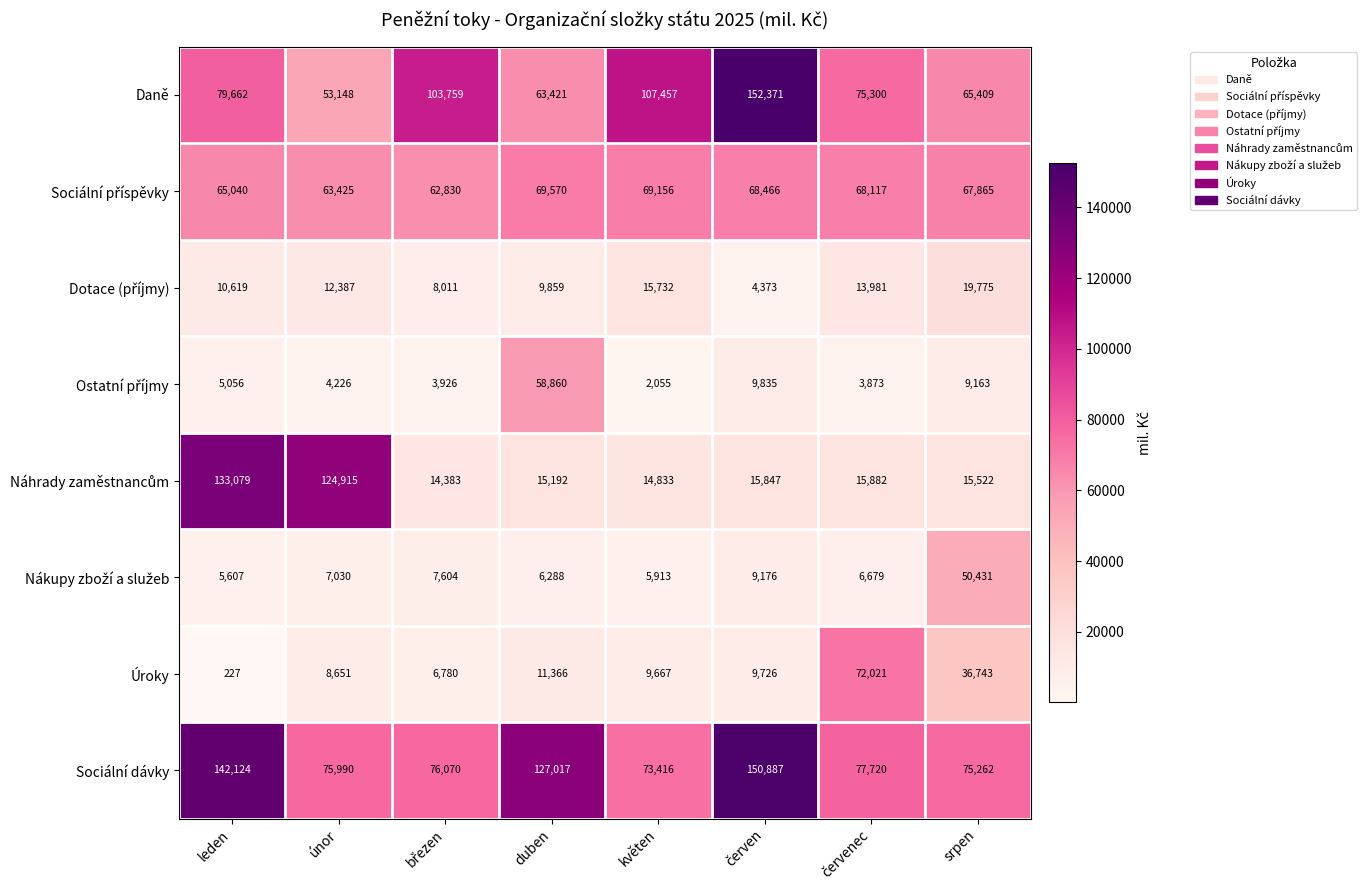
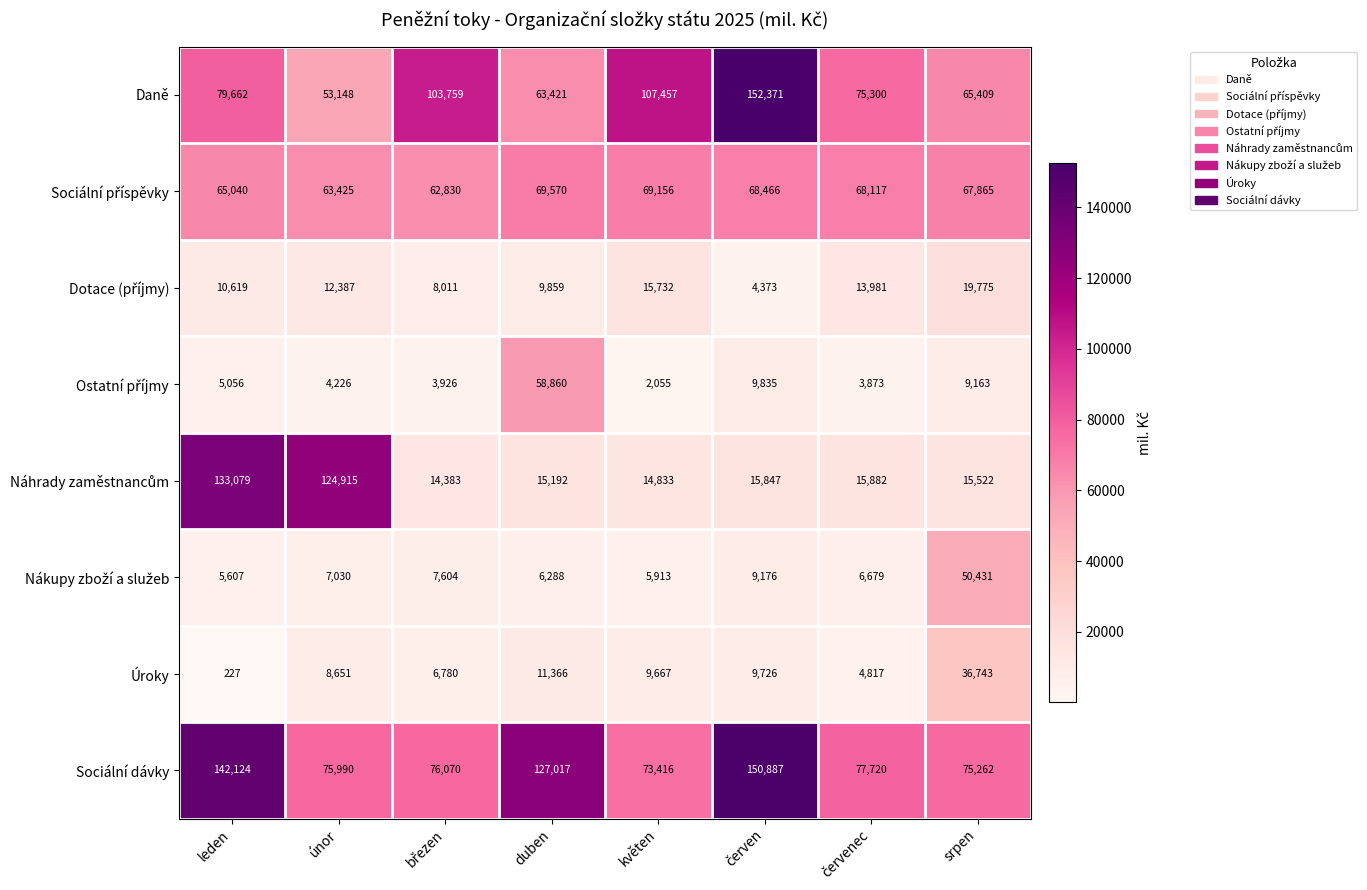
  {
    "Daně": {
      "leden": "79,662",
      "únor": "53,148",
      "březen": "103,759",
      "duben": "63,421",
      "květen": "107,457",
      "červen": "152,371",
      "červenec": "75,300",
      "srpen": "65,409"
    },
    "Sociální příspěvky": {
      "leden": "65,040",
      "únor": "63,425",
      "březen": "62,830",
      "duben": "69,570",
      "květen": "69,156",
      "červen": "68,466",
      "červenec": "68,117",
      "srpen": "67,865"
    },
    "Dotace (příjmy)": {
      "leden": "10,619",
      "únor": "12,387",
      "březen": "8,011",
      "duben": "9,859",
      "květen": "15,732",
      "červen": "4,373",
      "červenec": "13,981",
      "srpen": "19,775"
    },
    "Ostatní příjmy": {
      "leden": "5,056",
      "únor": "4,226",
      "březen": "3,926",
      "duben": "58,860",
      "květen": "2,055",
      "červen": "9,835",
      "červenec": "3,873",
      "srpen": "9,163"
    },
    "Náhrady zaměstnancům": {
      "leden": "133,079",
      "únor": "124,915",
      "březen": "14,383",
      "duben": "15,192",
      "květen": "14,833",
      "červen": "15,847",
      "červenec": "15,882",
      "srpen": "15,522"
    },
    "Nákupy zboží a služeb": {
      "leden": "5,607",
      "únor": "7,030",
      "březen": "7,604",
      "duben": "6,288",
      "květen": "5,913",
      "červen": "9,176",
      "červenec": "6,679",
      "srpen": "50,431"
    },
    "Úroky": {
      "leden": "227",
      "únor": "8,651",
      "březen": "6,780",
      "duben": "11,366",
      "květen": "9,667",
      "červen": "9,726",
-     "červenec": "72,021",
+     "červenec": "4,817",
      "srpen": "36,743"
    },
    "Sociální dávky": {
      "leden": "142,124",
      "únor": "75,990",
      "březen": "76,070",
      "duben": "127,017",
      "květen": "73,416",
      "červen": "150,887",
      "červenec": "77,720",
      "srpen": "75,262"
    }
  }
